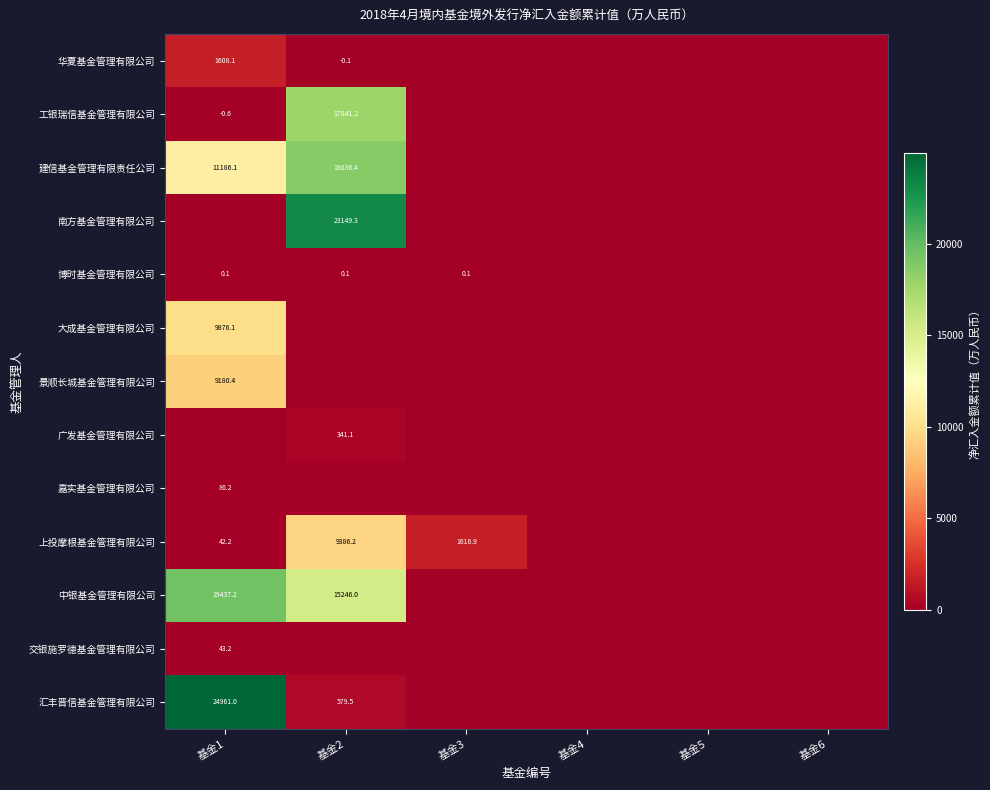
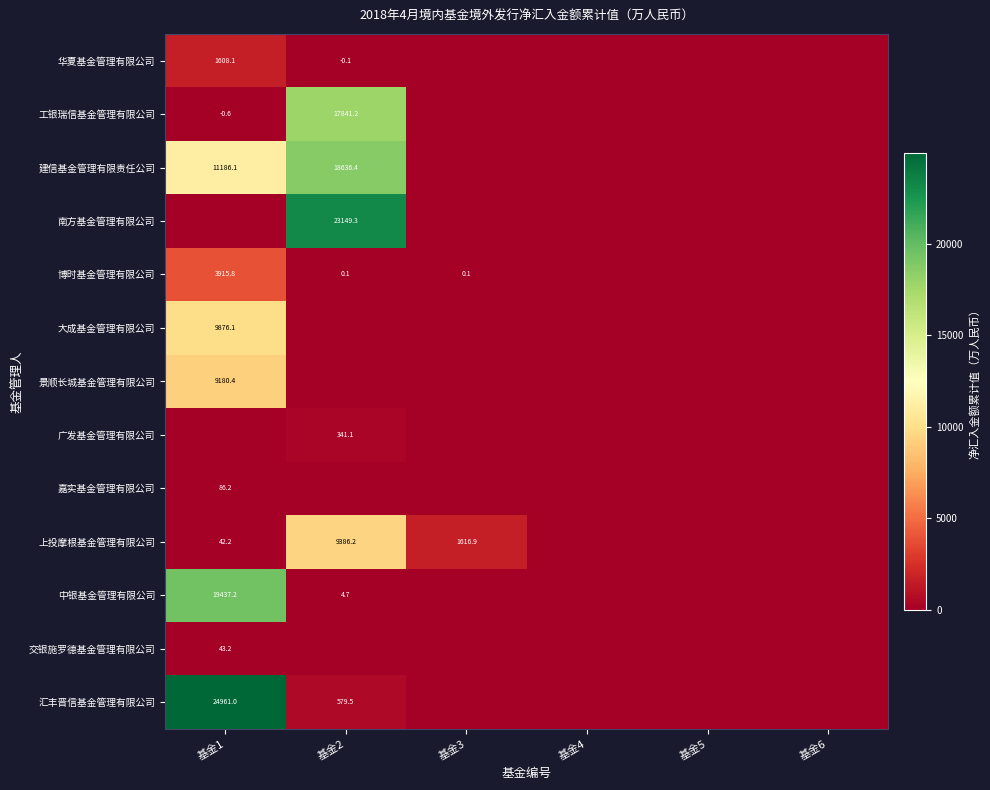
  {
    "华夏基金管理有限公司": {
      "基金1": 1608.1,
      "基金2": -0.1
    },
    "工银瑞信基金管理有限公司": {
      "基金1": -0.6,
      "基金2": 17841.2
    },
    "建信基金管理有限责任公司": {
      "基金1": 11186.1,
      "基金2": 18636.4
    },
    "南方基金管理有限公司": {
      "基金2": 23149.3
    },
    "博时基金管理有限公司": {
-     "基金1": 0.1,
+     "基金1": 3915.8,
      "基金2": 0.1,
      "基金3": 0.1
    },
    "大成基金管理有限公司": {
      "基金1": 9876.1
    },
    "景顺长城基金管理有限公司": {
      "基金1": 9180.4
    },
    "广发基金管理有限公司": {
      "基金2": 341.1
    },
    "嘉实基金管理有限公司": {
      "基金1": 86.2
    },
    "上投摩根基金管理有限公司": {
      "基金1": 42.2,
      "基金2": 9386.2,
      "基金3": 1616.9
    },
    "中银基金管理有限公司": {
      "基金1": 19437.2,
-     "基金2": 15246.0
+     "基金2": 4.7
    },
    "交银施罗德基金管理有限公司": {
      "基金1": 43.2
    },
    "汇丰晋信基金管理有限公司": {
      "基金1": 24961.0,
      "基金2": 579.5
    }
  }
